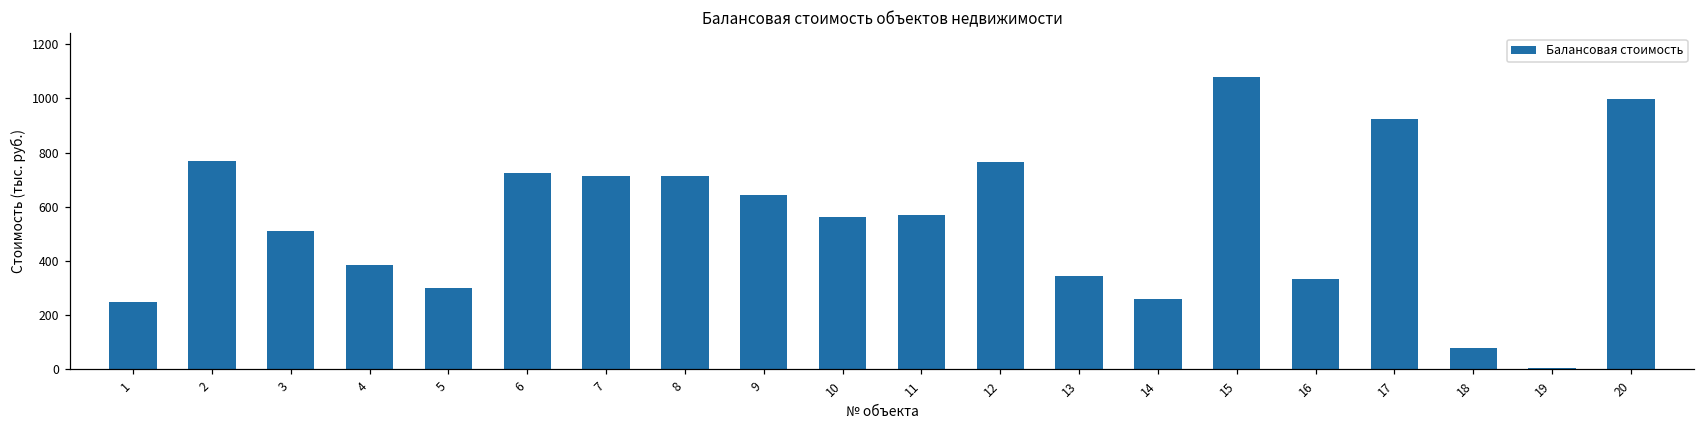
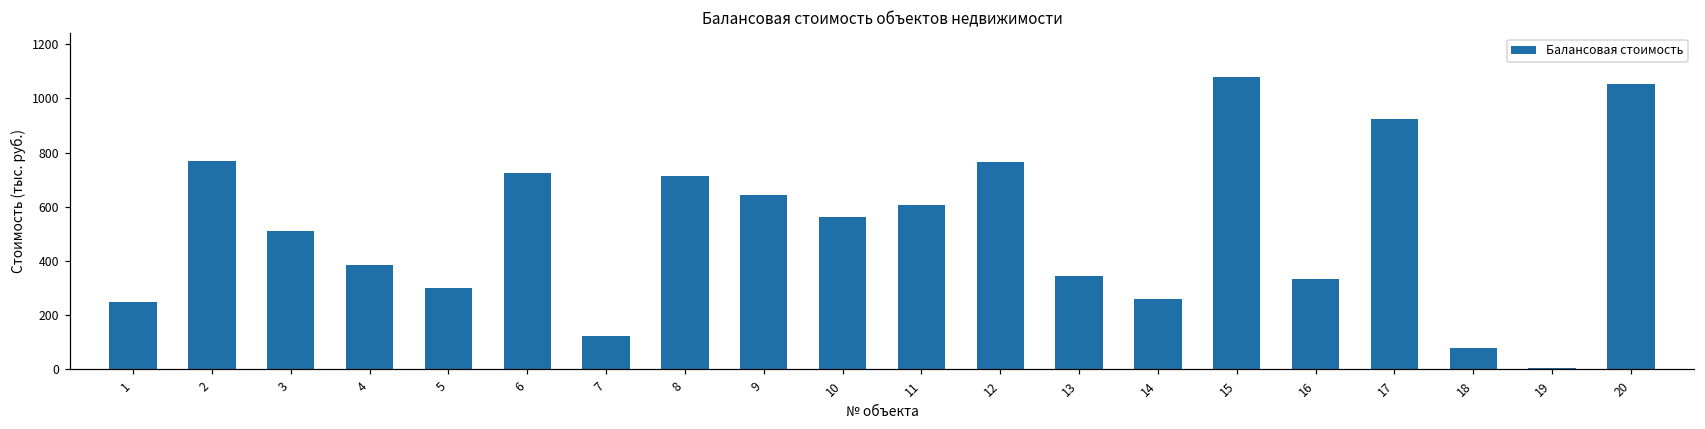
  {
    "1": 250,
    "2": 770,
    "3": 510,
    "4": 380,
    "5": 300,
    "6": 720,
-   "7": 720,
+   "7": 120,
    "8": 710,
    "9": 640,
    "10": 560,
-   "11": 570,
+   "11": 610,
    "12": 770,
    "13": 350,
    "14": 260,
    "15": 1080,
    "16": 330,
    "17": 920,
    "18": 80,
-   "20": 1000
+   "20": 1050
  }
